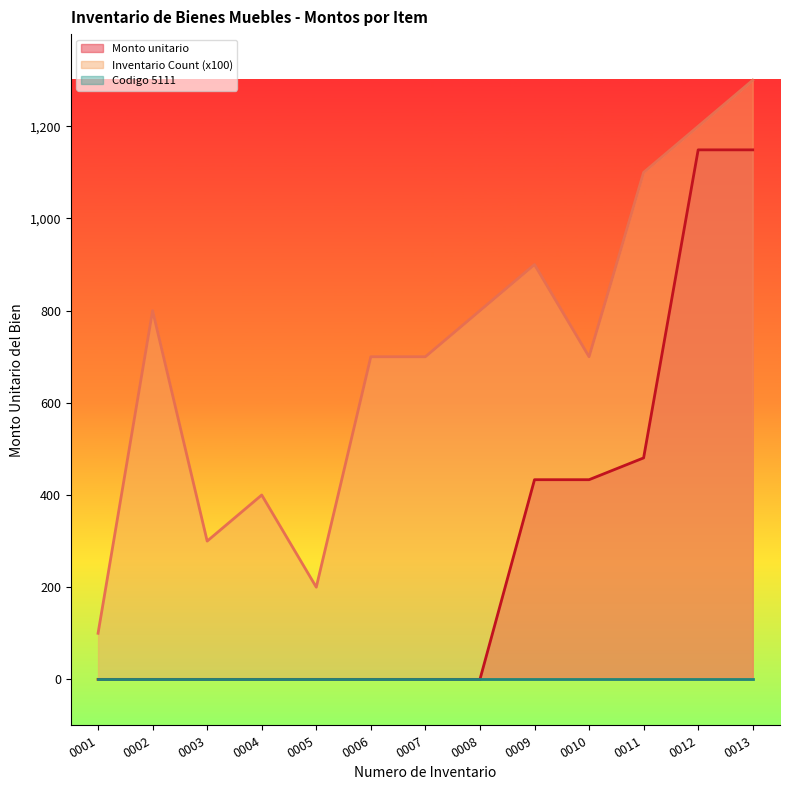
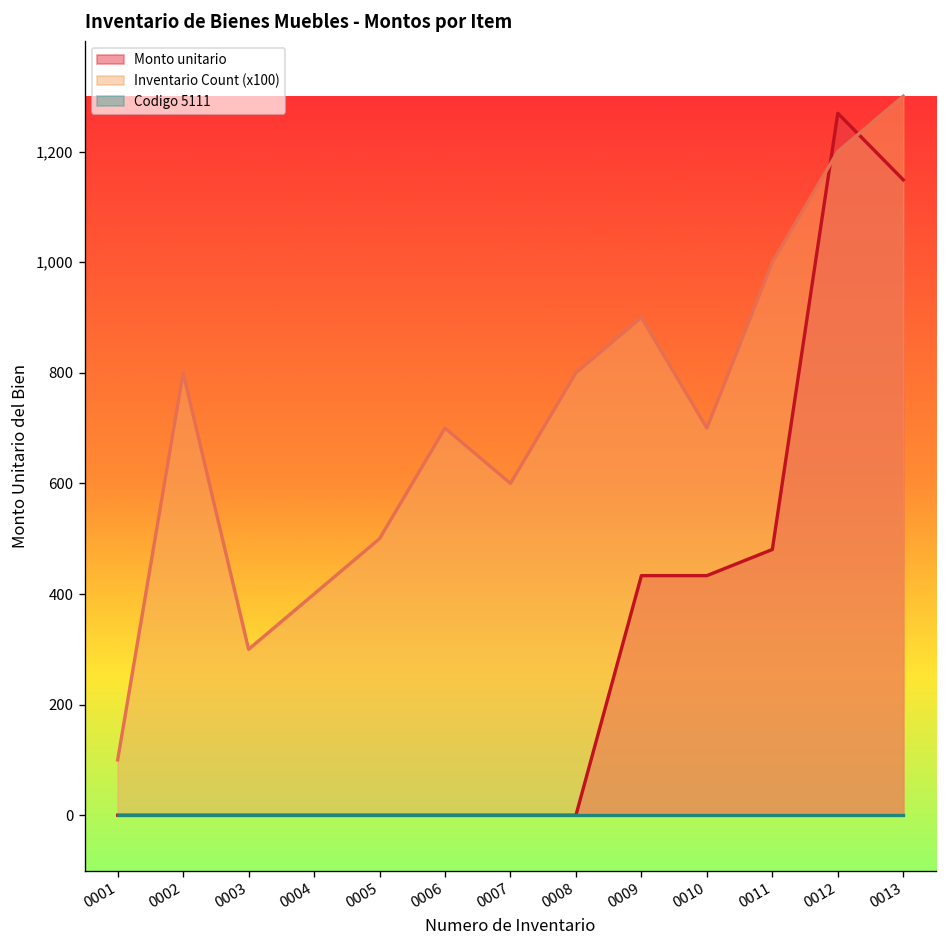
  {
    "Monto unitario": {
      "0009": "430",
      "0010": "430",
      "0011": "480",
-     "0012": "1,150",
+     "0012": "1,270",
      "0013": "1,150"
    },
    "Inventario Count (x100)": {
      "0001": "100",
      "0002": "800",
      "0003": "300",
      "0004": "400",
-     "0005": "200",
+     "0005": "500",
      "0006": "700",
-     "0007": "700",
+     "0007": "600",
      "0008": "800",
      "0009": "900",
      "0010": "700",
-     "0011": "1,100",
+     "0011": "1,000",
      "0012": "1,200",
      "0013": "1,300"
    },
    "Codigo 5111": {
      "0009": "0",
      "0010": "0",
      "0011": "0",
      "0012": "0",
      "0013": "0"
    }
  }
